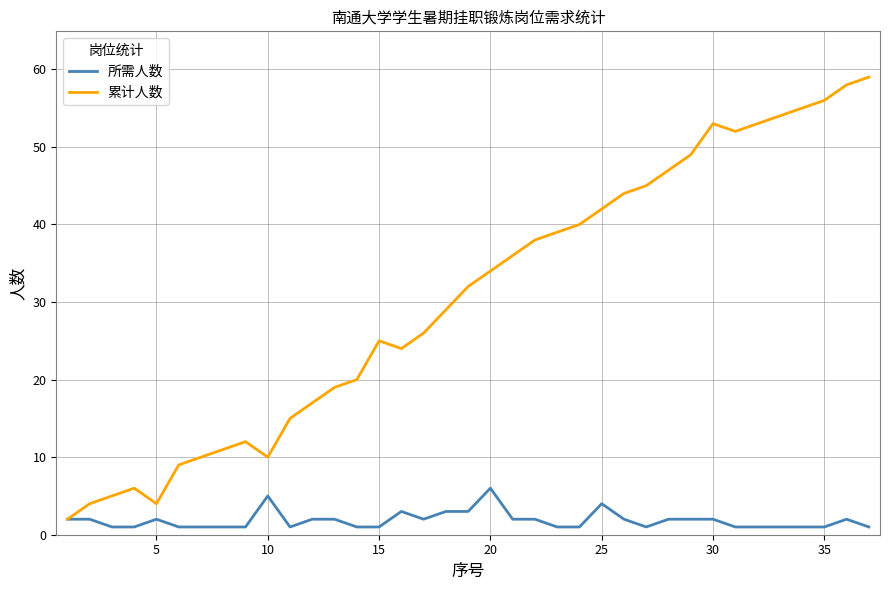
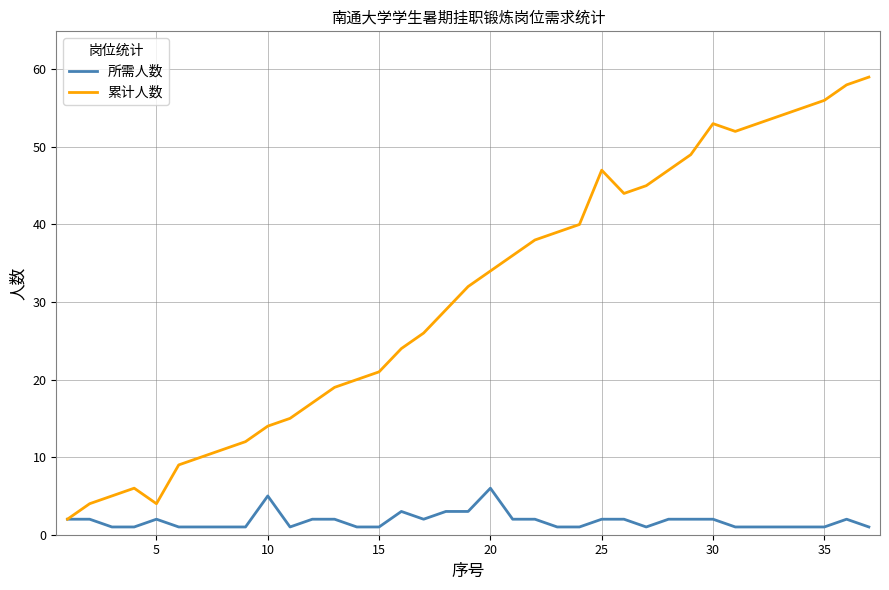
  {
    "所需人数": {
      "5": 2,
      "10": 5,
      "15": 1,
      "20": 6,
-     "25": 4,
+     "25": 2,
      "30": 2,
      "35": 1
    },
    "累计人数": {
      "5": 4,
-     "10": 10,
-     "15": 25,
+     "10": 14,
+     "15": 21,
      "20": 34,
-     "25": 42,
+     "25": 47,
      "30": 53,
      "35": 56
    }
  }
